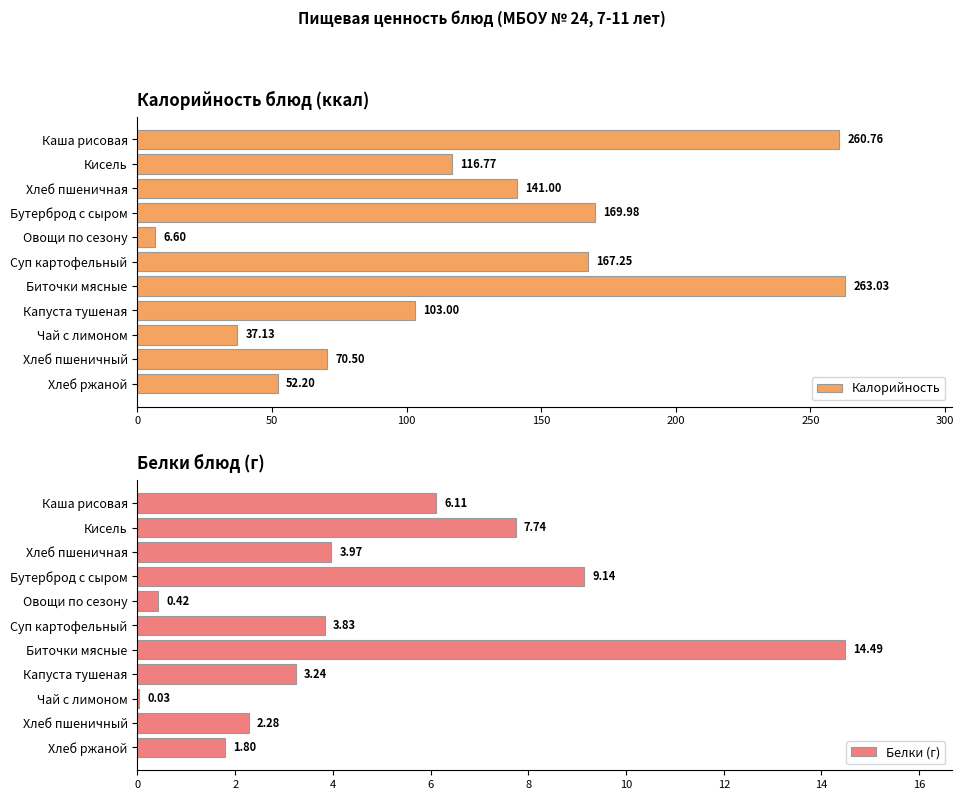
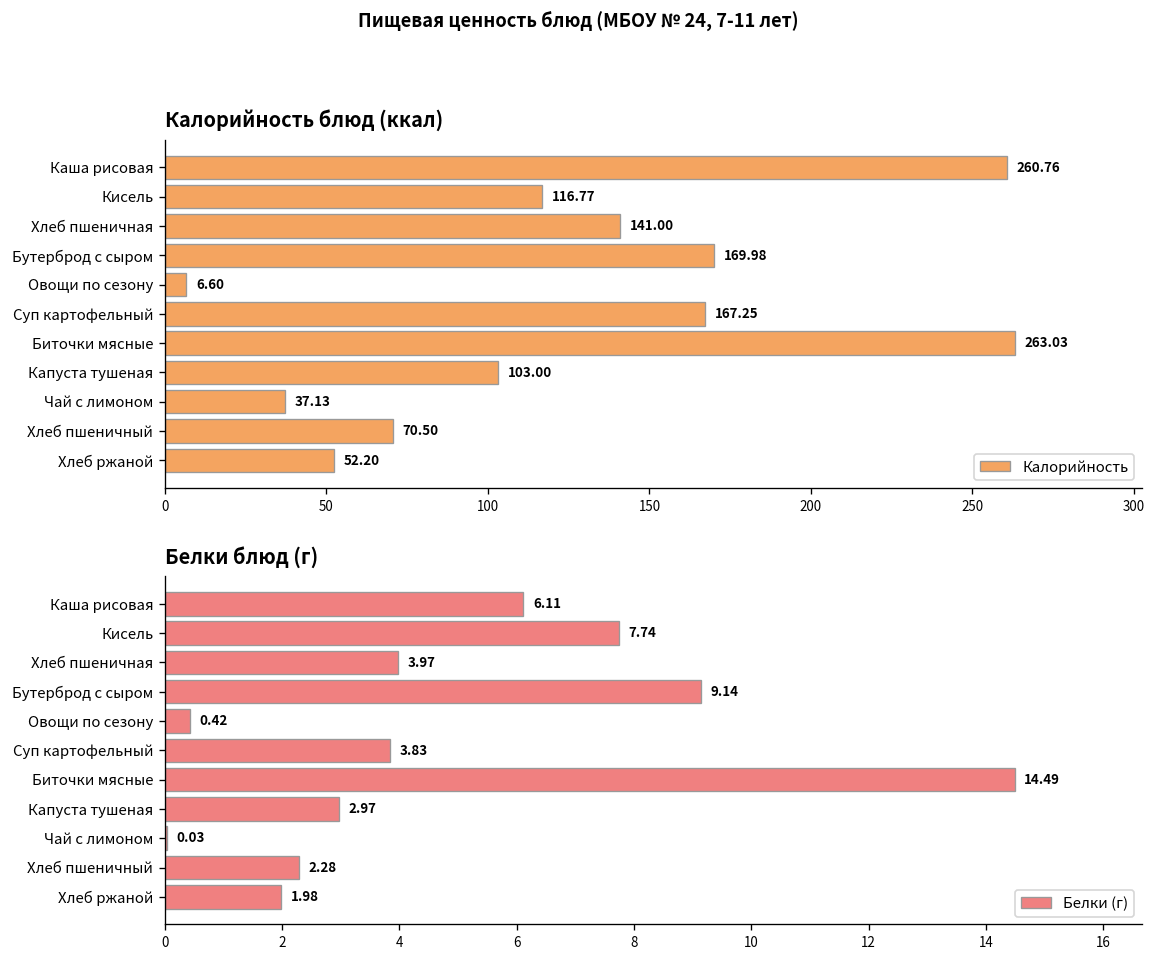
  {
    "Калорийность блюд (ккал)": {
      "Каша рисовая": 260.76,
      "Кисель": 116.77,
      "Хлеб пшеничная": 141.00,
      "Бутерброд с сыром": 169.98,
      "Овощи по сезону": 6.60,
      "Суп картофельный": 167.25,
      "Биточки мясные": 263.03,
      "Капуста тушеная": 103.00,
      "Чай с лимоном": 37.13,
      "Хлеб пшеничный": 70.50,
      "Хлеб ржаной": 52.20
    },
    "Белки блюд (г)": {
      "Каша рисовая": 6.11,
      "Кисель": 7.74,
      "Хлеб пшеничная": 3.97,
      "Бутерброд с сыром": 9.14,
      "Овощи по сезону": 0.42,
      "Суп картофельный": 3.83,
      "Биточки мясные": 14.49,
-     "Капуста тушеная": 3.24,
+     "Капуста тушеная": 2.97,
      "Чай с лимоном": 0.03,
      "Хлеб пшеничный": 2.28,
-     "Хлеб ржаной": 1.80
+     "Хлеб ржаной": 1.98
    }
  }
